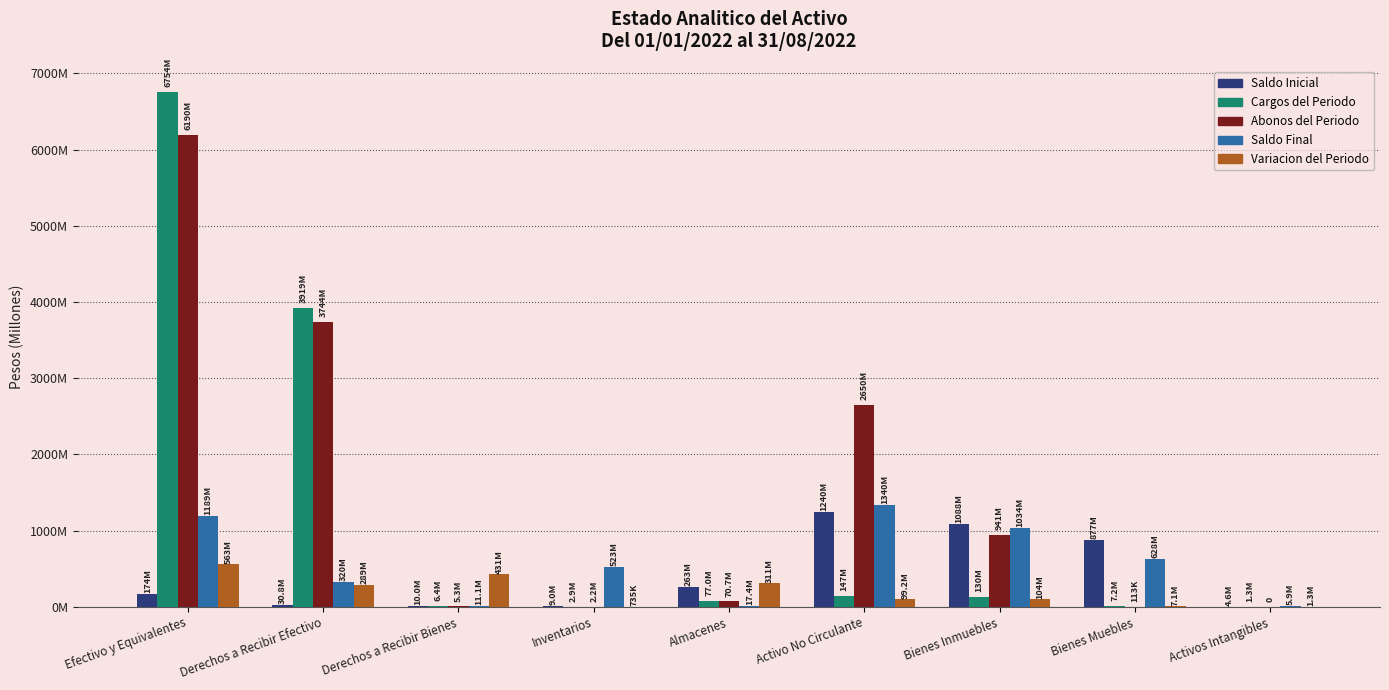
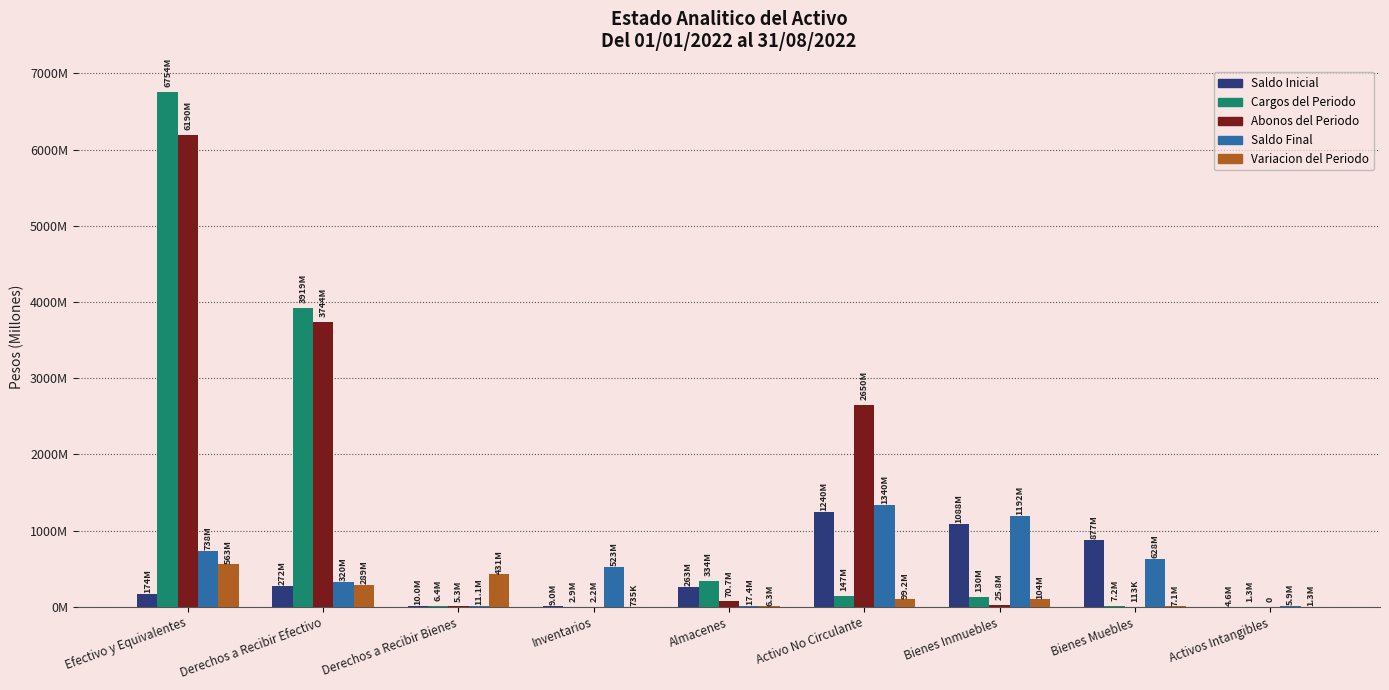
  {
    "Saldo Inicial": {
      "Efectivo y Equivalentes": "174M",
-     "Derechos a Recibir Efectivo": "30.8M",
+     "Derechos a Recibir Efectivo": "272M",
      "Derechos a Recibir Bienes": "10.0M",
      "Inventarios": "9.0M",
      "Almacenes": "263M",
      "Activo No Circulante": "1240M",
      "Bienes Inmuebles": "1088M",
      "Bienes Muebles": "877M",
      "Activos Intangibles": "4.6M"
    },
    "Cargos del Periodo": {
      "Efectivo y Equivalentes": "6754M",
      "Derechos a Recibir Efectivo": "3919M",
      "Derechos a Recibir Bienes": "6.4M",
      "Inventarios": "2.9M",
-     "Almacenes": "77.0M",
+     "Almacenes": "334M",
      "Activo No Circulante": "147M",
      "Bienes Inmuebles": "130M",
      "Bienes Muebles": "7.2M",
      "Activos Intangibles": "1.3M"
    },
    "Abonos del Periodo": {
      "Efectivo y Equivalentes": "6190M",
      "Derechos a Recibir Efectivo": "3744M",
      "Derechos a Recibir Bienes": "5.3M",
      "Inventarios": "2.2M",
      "Almacenes": "70.7M",
      "Activo No Circulante": "2650M",
-     "Bienes Inmuebles": "941M",
+     "Bienes Inmuebles": "25.8M",
      "Bienes Muebles": "113K",
      "Activos Intangibles": "0"
    },
    "Saldo Final": {
-     "Efectivo y Equivalentes": "1189M",
+     "Efectivo y Equivalentes": "738M",
      "Derechos a Recibir Efectivo": "320M",
      "Derechos a Recibir Bienes": "11.1M",
      "Inventarios": "523M",
      "Almacenes": "17.4M",
      "Activo No Circulante": "1340M",
-     "Bienes Inmuebles": "1034M",
+     "Bienes Inmuebles": "1192M",
      "Bienes Muebles": "628M",
      "Activos Intangibles": "5.9M"
    },
    "Variacion del Periodo": {
      "Efectivo y Equivalentes": "563M",
      "Derechos a Recibir Efectivo": "289M",
      "Derechos a Recibir Bienes": "431M",
      "Inventarios": "735K",
-     "Almacenes": "311M",
+     "Almacenes": "6.3M",
      "Activo No Circulante": "99.2M",
      "Bienes Inmuebles": "104M",
      "Bienes Muebles": "7.1M",
      "Activos Intangibles": "1.3M"
    }
  }
